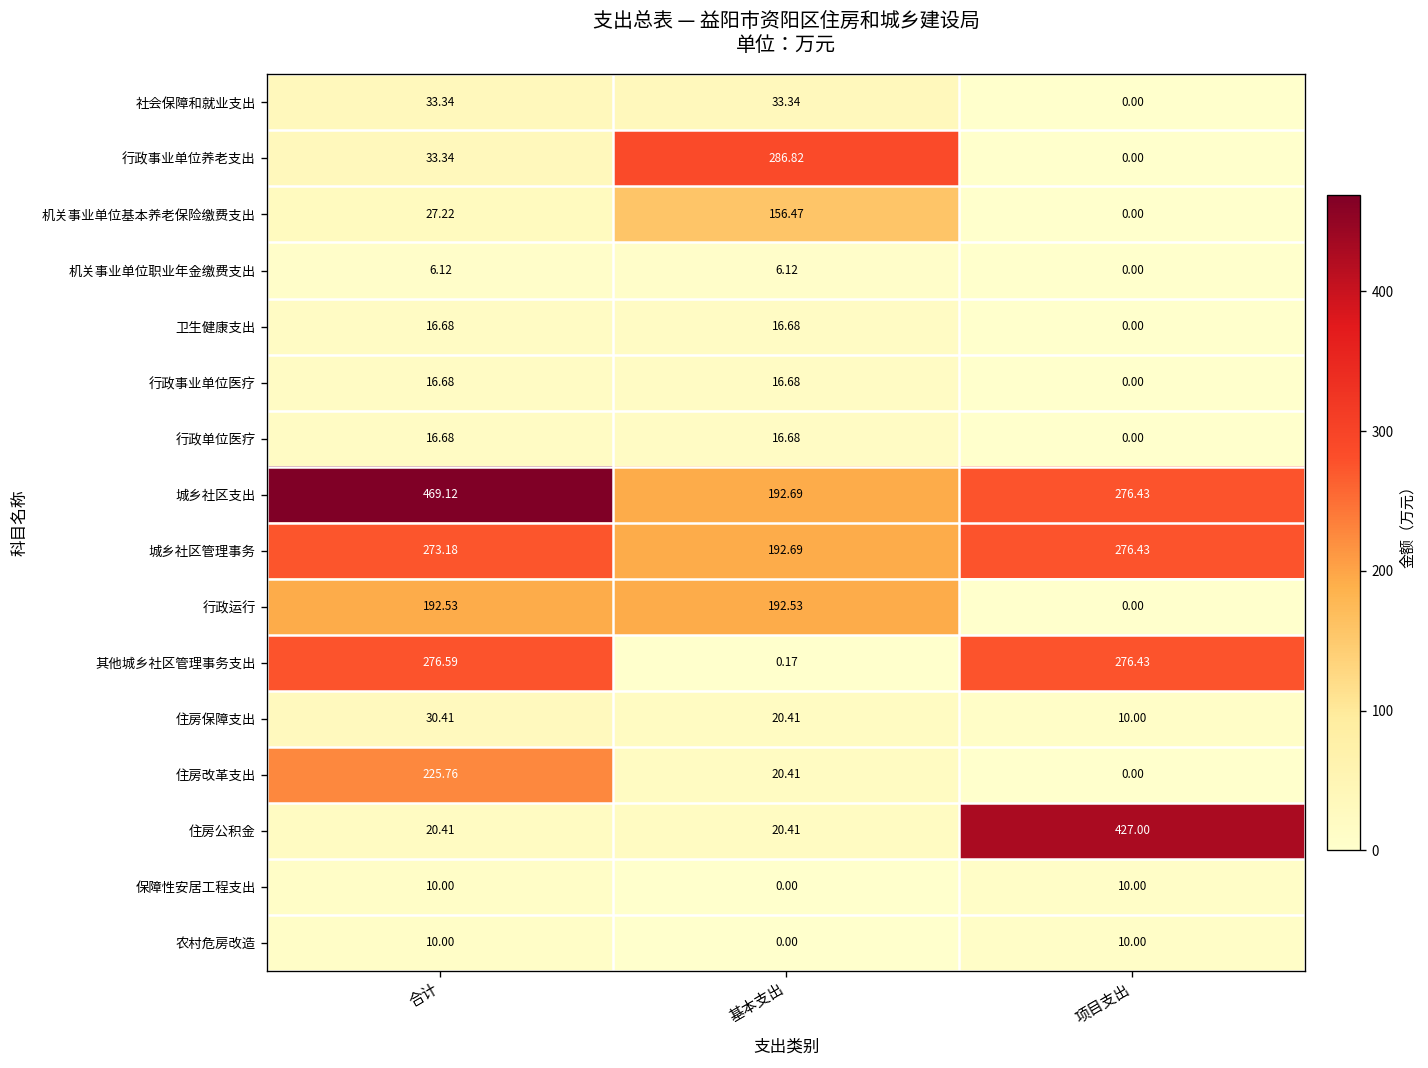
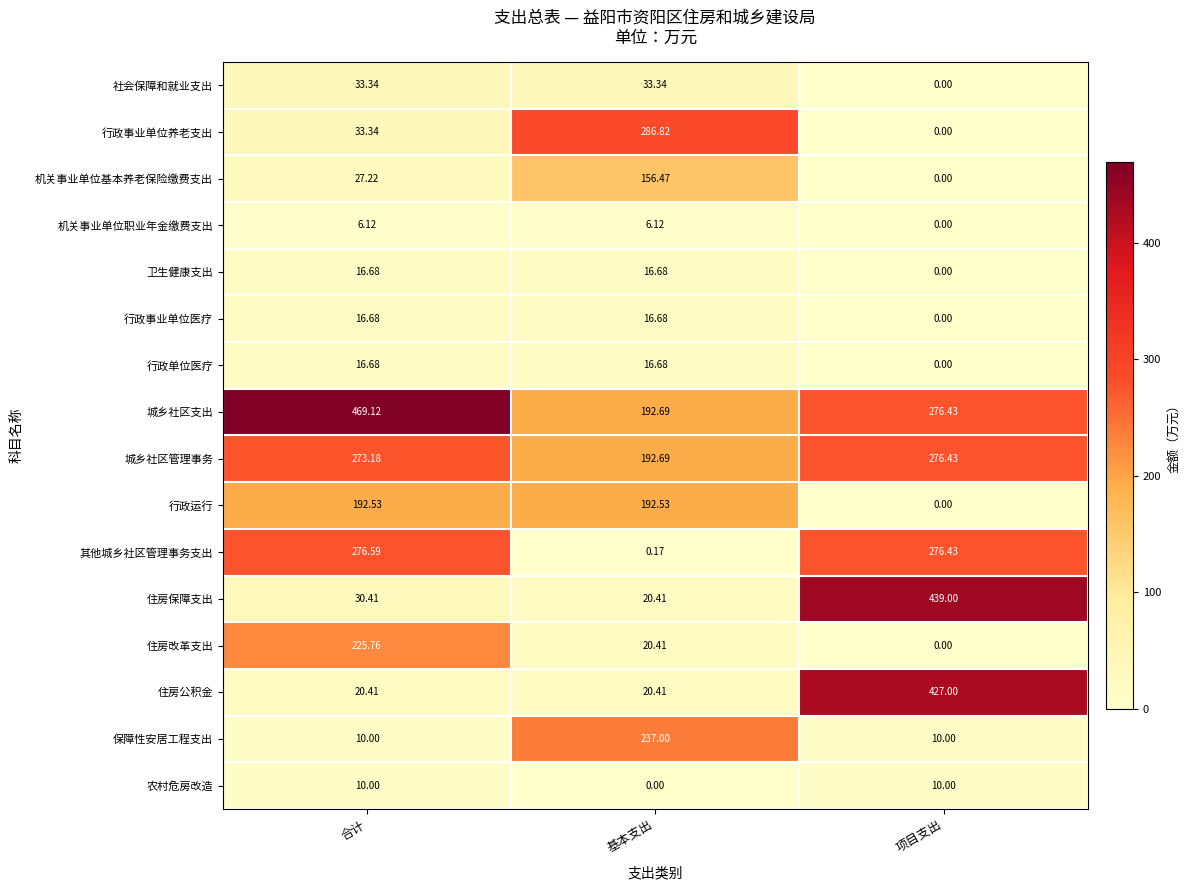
  {
    "社会保障和就业支出": {
      "合计": 33.34,
      "基本支出": 33.34,
      "项目支出": 0.00
    },
    "行政事业单位养老支出": {
      "合计": 33.34,
      "基本支出": 286.82,
      "项目支出": 0.00
    },
    "机关事业单位基本养老保险缴费支出": {
      "合计": 27.22,
      "基本支出": 156.47,
      "项目支出": 0.00
    },
    "机关事业单位职业年金缴费支出": {
      "合计": 6.12,
      "基本支出": 6.12,
      "项目支出": 0.00
    },
    "卫生健康支出": {
      "合计": 16.68,
      "基本支出": 16.68,
      "项目支出": 0.00
    },
    "行政事业单位医疗": {
      "合计": 16.68,
      "基本支出": 16.68,
      "项目支出": 0.00
    },
    "行政单位医疗": {
      "合计": 16.68,
      "基本支出": 16.68,
      "项目支出": 0.00
    },
    "城乡社区支出": {
      "合计": 469.12,
      "基本支出": 192.69,
      "项目支出": 276.43
    },
    "城乡社区管理事务": {
      "合计": 273.18,
      "基本支出": 192.69,
      "项目支出": 276.43
    },
    "行政运行": {
      "合计": 192.53,
      "基本支出": 192.53,
      "项目支出": 0.00
    },
    "其他城乡社区管理事务支出": {
      "合计": 276.59,
      "基本支出": 0.17,
      "项目支出": 276.43
    },
    "住房保障支出": {
      "合计": 30.41,
      "基本支出": 20.41,
-     "项目支出": 10.00
+     "项目支出": 439.00
    },
    "住房改革支出": {
      "合计": 225.76,
      "基本支出": 20.41,
      "项目支出": 0.00
    },
    "住房公积金": {
      "合计": 20.41,
      "基本支出": 20.41,
      "项目支出": 427.00
    },
    "保障性安居工程支出": {
      "合计": 10.00,
-     "基本支出": 0.00,
+     "基本支出": 237.00,
      "项目支出": 10.00
    },
    "农村危房改造": {
      "合计": 10.00,
      "基本支出": 0.00,
      "项目支出": 10.00
    }
  }
